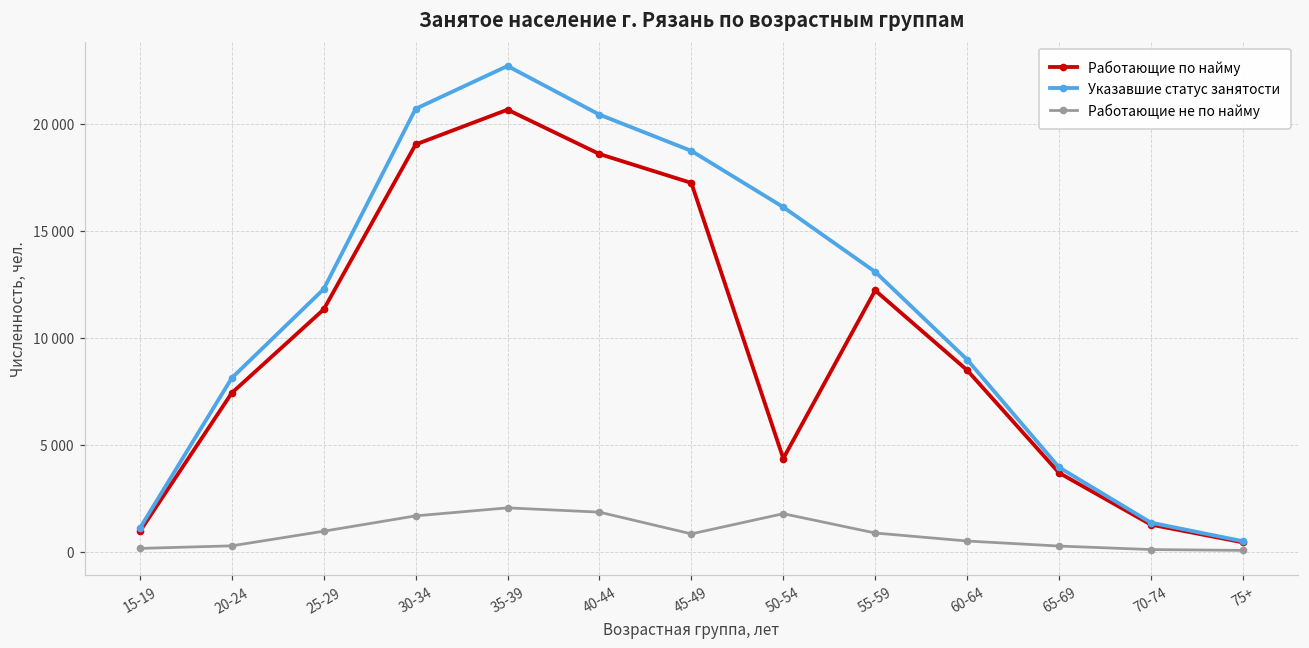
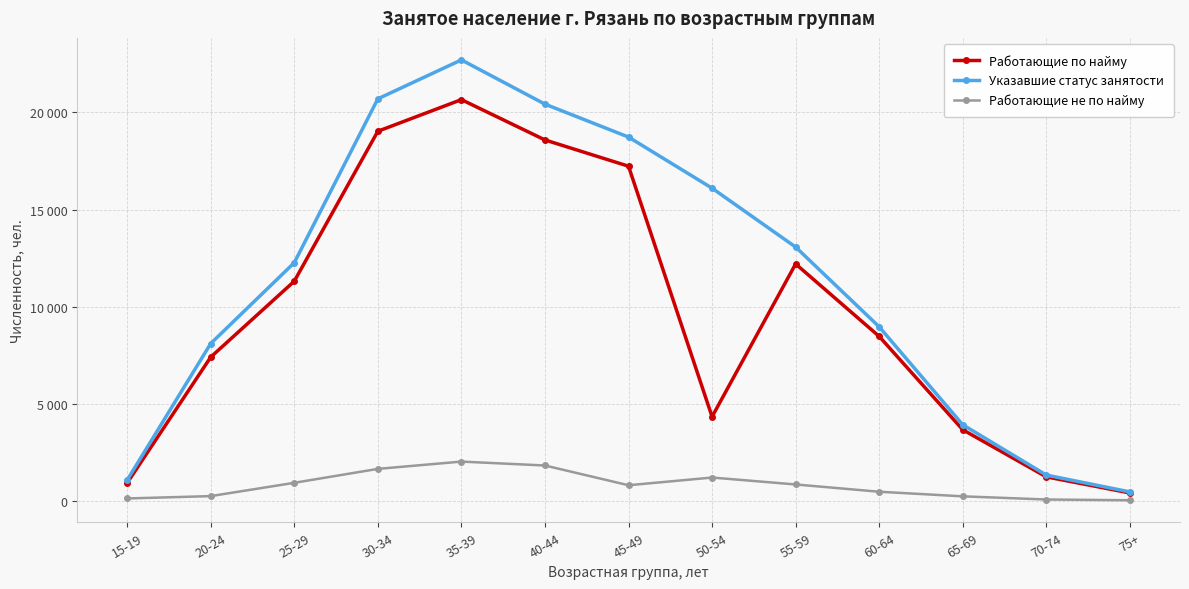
  {
    "Работающие по найму": {
      "15-19": 900,
      "20-24": 7400,
      "25-29": 11300,
      "30-34": 19000,
      "35-39": 20700,
      "40-44": 18600,
      "45-49": 17200,
      "50-54": 4300,
      "55-59": 12200,
      "60-64": 8500,
      "65-69": 3700
    },
    "Указавшие статус занятости": {
      "15-19": 1100,
      "20-24": 8100,
      "25-29": 12300,
      "30-34": 20700,
      "35-39": 22700,
      "40-44": 20400,
      "45-49": 18700,
      "50-54": 16100,
      "55-59": 13100,
      "60-64": 9000,
      "65-69": 3900
    },
    "Работающие не по найму": {
      "15-19": 100,
      "20-24": 300,
      "25-29": 1000,
      "30-34": 1700,
      "35-39": 2000,
      "40-44": 1800,
      "45-49": 800,
-     "50-54": 1800,
+     "50-54": 1200,
      "55-59": 900,
      "60-64": 500,
      "65-69": 300,
      "70-74": 100,
      "75+": 100
    }
  }
